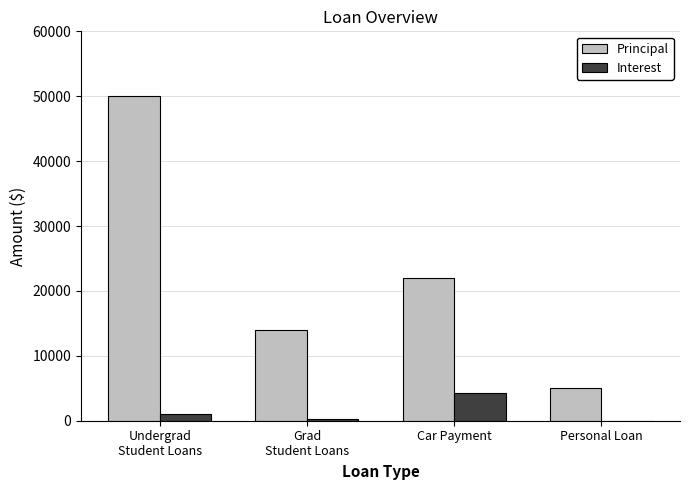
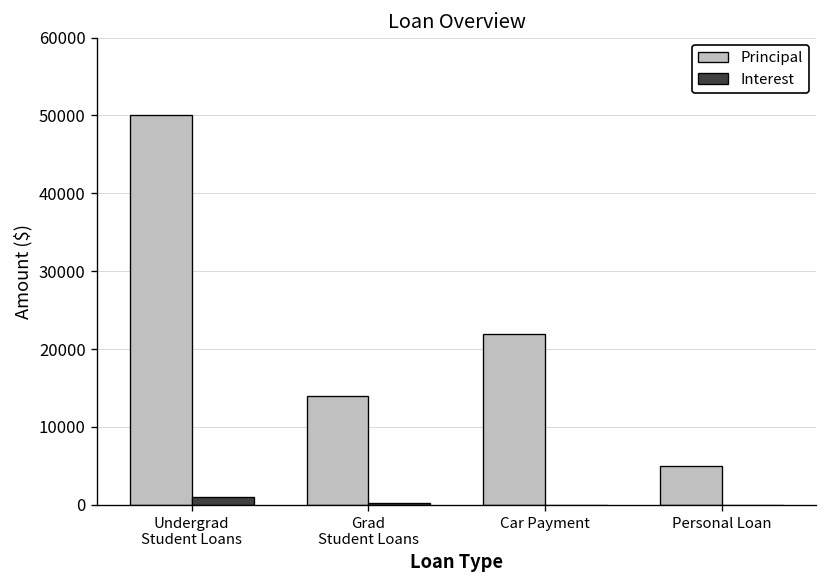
  {
    "Principal": {
      "Undergrad Student Loans": 50000,
      "Grad Student Loans": 14000,
      "Car Payment": 22000,
      "Personal Loan": 5000
    },
    "Interest": {
      "Undergrad Student Loans": 1000,
-     "Car Payment": 4000,
+     "Car Payment": 0,
      "Personal Loan": 0
    }
  }
